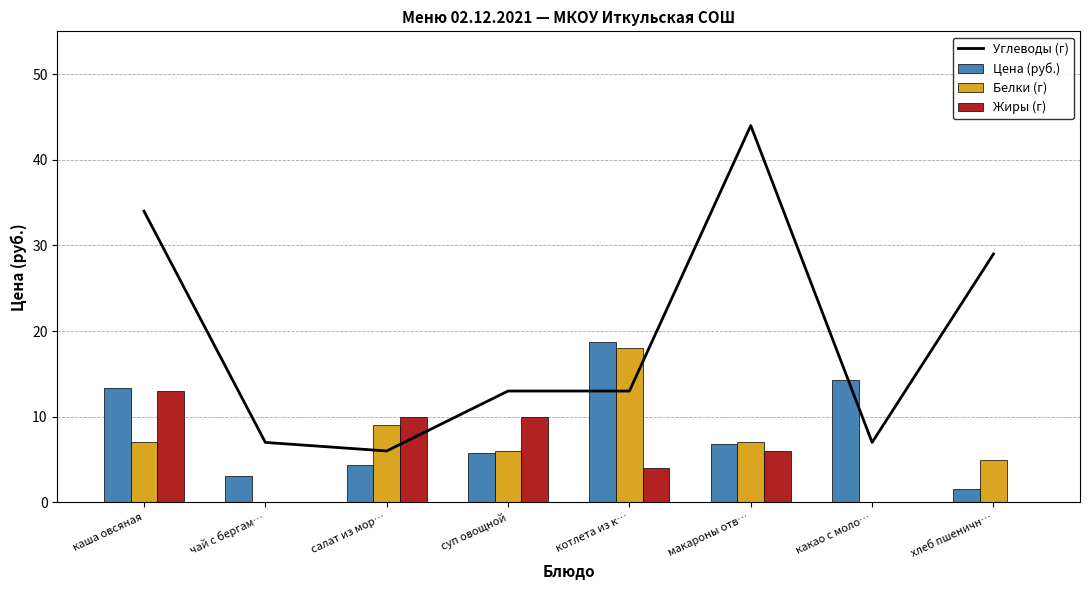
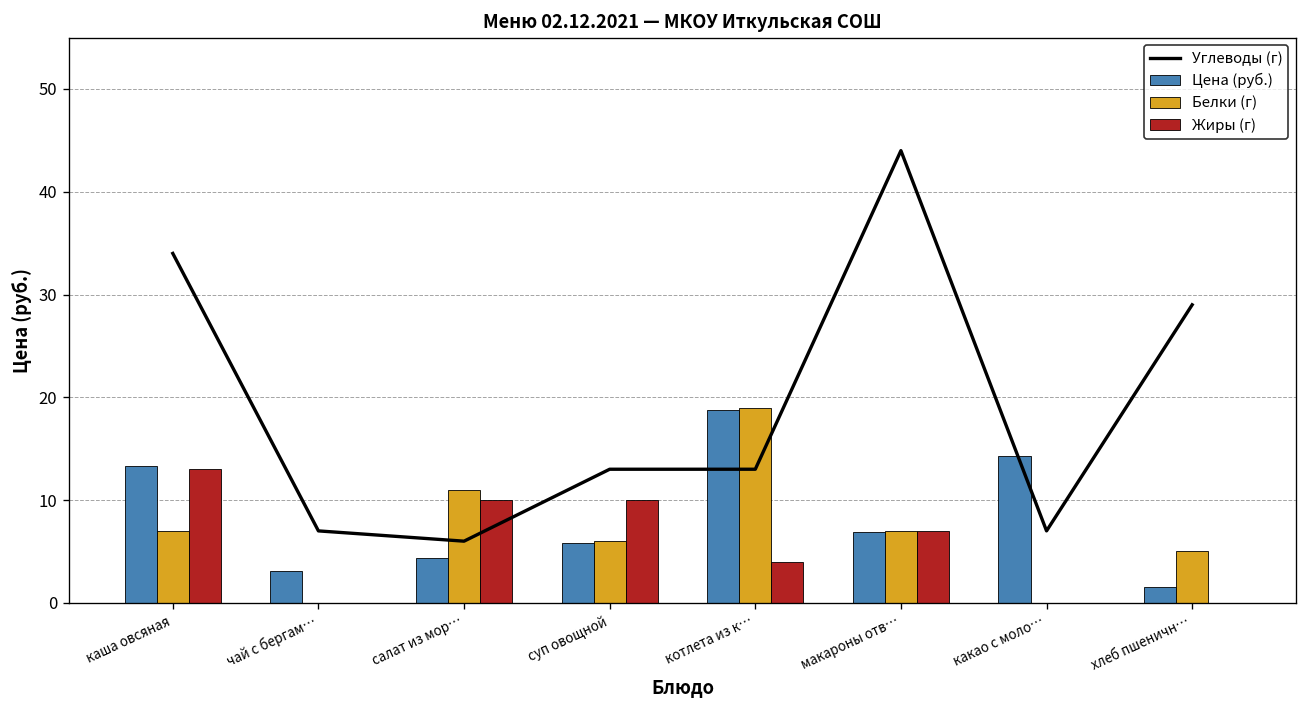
  {
    "Цена (руб.)": {
      "каша овсяная": 13,
      "чай с бергам…": 3,
      "салат из мор…": 4,
      "суп овощной": 6,
      "котлета из к…": 19,
      "макароны отв…": 7,
      "какао с моло…": 14,
      "хлеб пшеничн…": 2
    },
    "Углеводы (г)": {
      "каша овсяная": 34,
      "чай с бергам…": 7,
      "салат из мор…": 6,
      "суп овощной": 13,
      "котлета из к…": 13,
      "макароны отв…": 44,
      "какао с моло…": 7,
      "хлеб пшеничн…": 29
    },
    "Белки (г)": {
      "каша овсяная": 7,
      "чай с бергам…": 0,
-     "салат из мор…": 9,
+     "салат из мор…": 11,
      "суп овощной": 6,
-     "котлета из к…": 18,
+     "котлета из к…": 19,
      "макароны отв…": 7,
      "какао с моло…": 0,
      "хлеб пшеничн…": 5
    },
    "Жиры (г)": {
      "каша овсяная": 13,
      "чай с бергам…": 0,
      "салат из мор…": 10,
      "суп овощной": 10,
      "котлета из к…": 4,
-     "макароны отв…": 6,
+     "макароны отв…": 7,
      "какао с моло…": 0,
      "хлеб пшеничн…": 0
    }
  }
